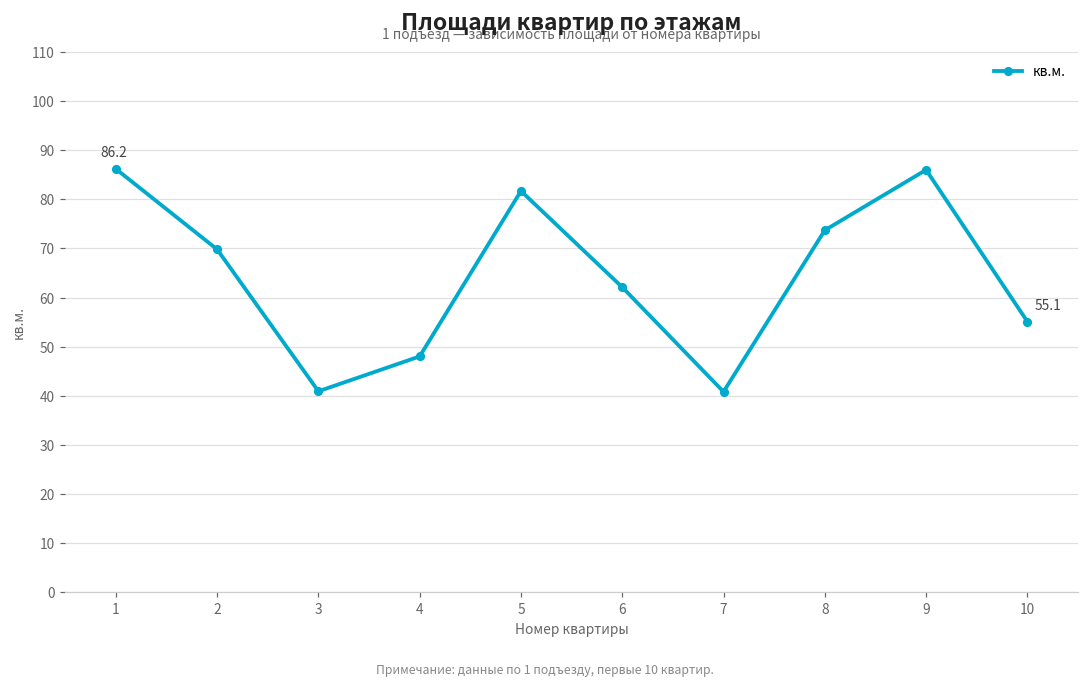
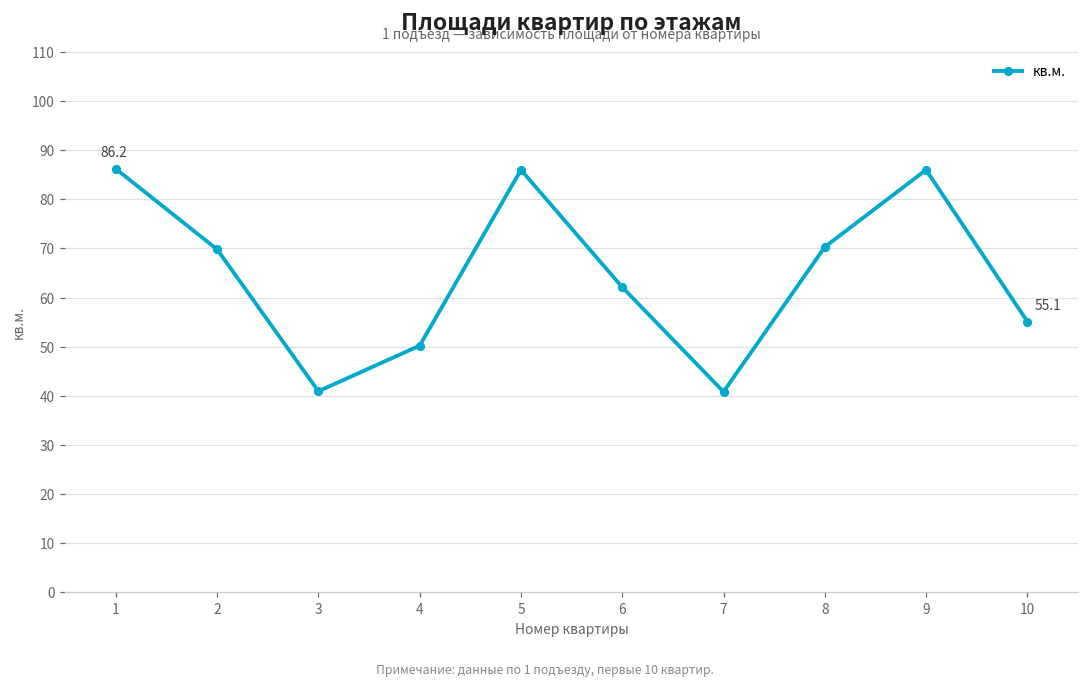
  {
    "2": 70,
    "3": 41,
-   "4": 48,
-   "5": 82,
+   "4": 50,
+   "5": 86,
    "6": 62,
    "7": 41,
-   "8": 74,
+   "8": 70,
    "9": 86
  }
